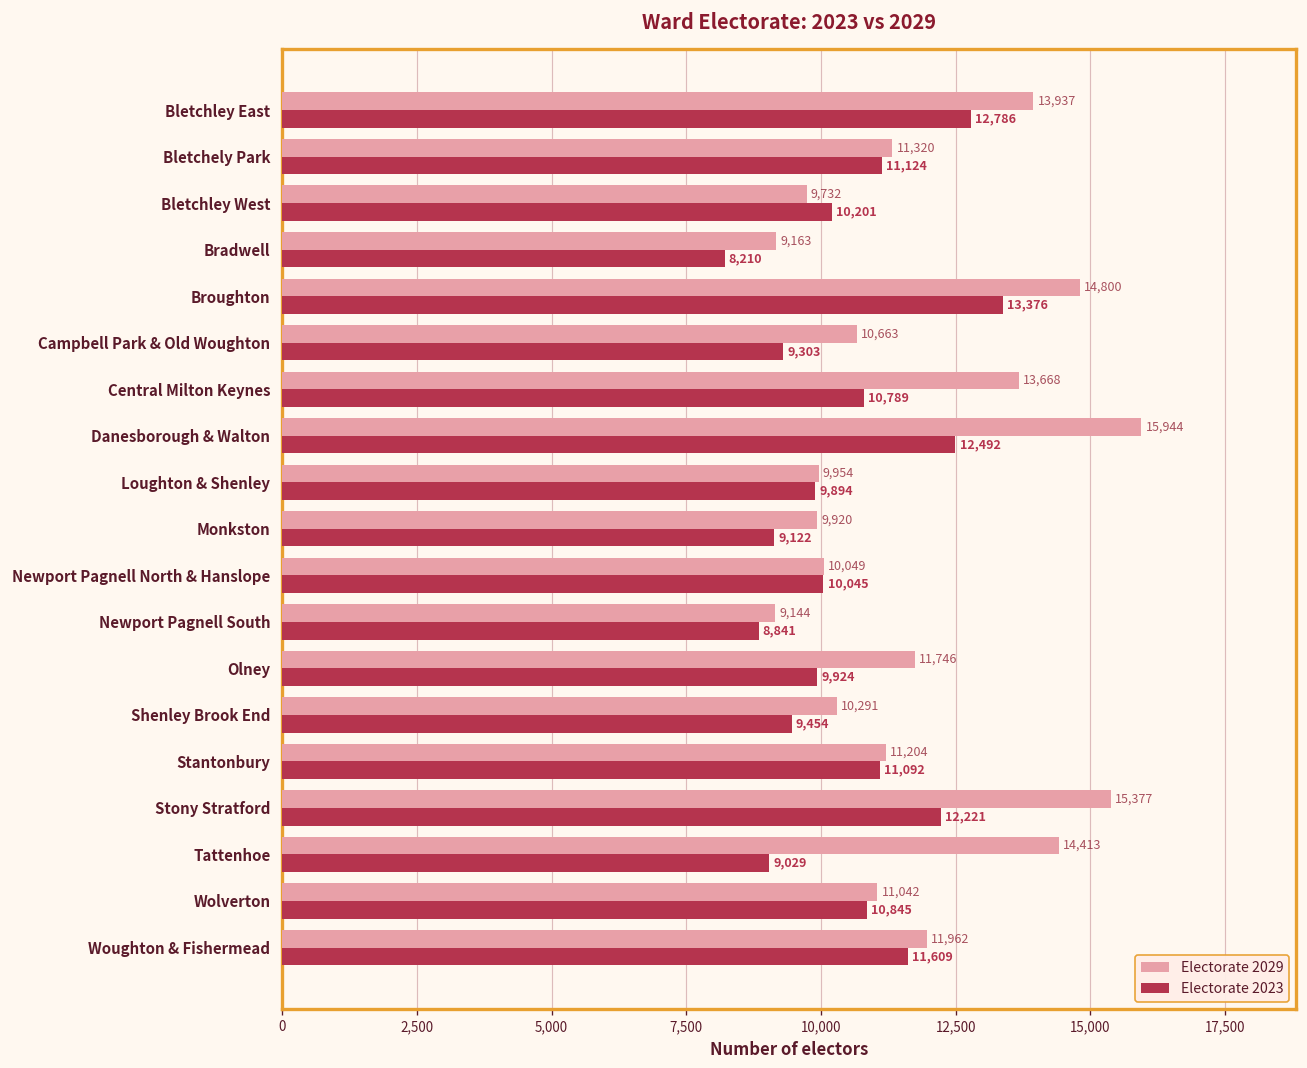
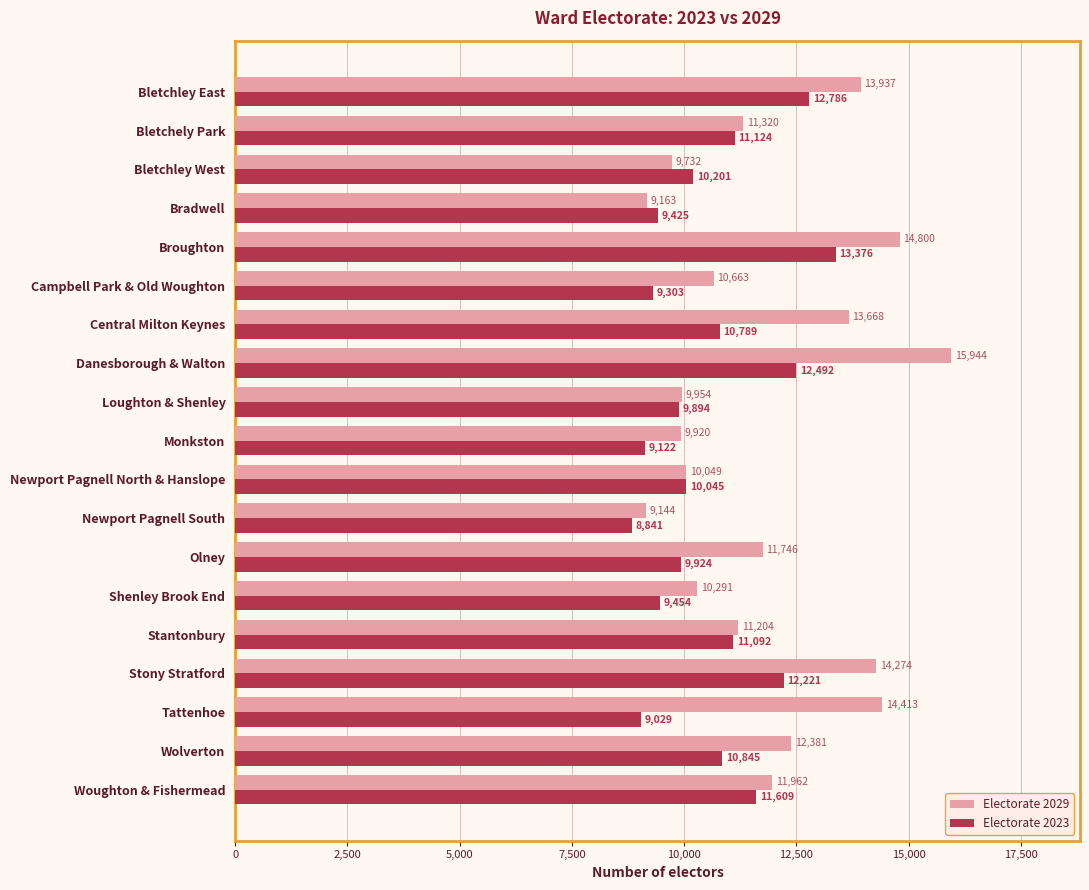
  {
    "Electorate 2029": {
      "Bletchley East": "13,937",
      "Bletchely Park": "11,320",
      "Bletchley West": "9,732",
      "Bradwell": "9,163",
      "Broughton": "14,800",
      "Campbell Park & Old Woughton": "10,663",
      "Central Milton Keynes": "13,668",
      "Danesborough & Walton": "15,944",
      "Loughton & Shenley": "9,954",
      "Monkston": "9,920",
      "Newport Pagnell North & Hanslope": "10,049",
      "Newport Pagnell South": "9,144",
      "Olney": "11,746",
      "Shenley Brook End": "10,291",
      "Stantonbury": "11,204",
-     "Stony Stratford": "15,377",
+     "Stony Stratford": "14,274",
      "Tattenhoe": "14,413",
-     "Wolverton": "11,042",
+     "Wolverton": "12,381",
      "Woughton & Fishermead": "11,962"
    },
    "Electorate 2023": {
      "Bletchley East": "12,786",
      "Bletchely Park": "11,124",
      "Bletchley West": "10,201",
-     "Bradwell": "8,210",
+     "Bradwell": "9,425",
      "Broughton": "13,376",
      "Campbell Park & Old Woughton": "9,303",
      "Central Milton Keynes": "10,789",
      "Danesborough & Walton": "12,492",
      "Loughton & Shenley": "9,894",
      "Monkston": "9,122",
      "Newport Pagnell North & Hanslope": "10,045",
      "Newport Pagnell South": "8,841",
      "Olney": "9,924",
      "Shenley Brook End": "9,454",
      "Stantonbury": "11,092",
      "Stony Stratford": "12,221",
      "Tattenhoe": "9,029",
      "Wolverton": "10,845",
      "Woughton & Fishermead": "11,609"
    }
  }
